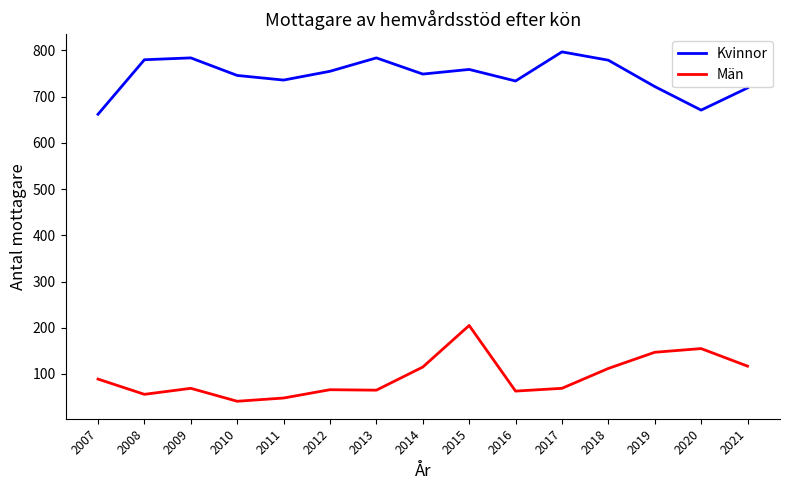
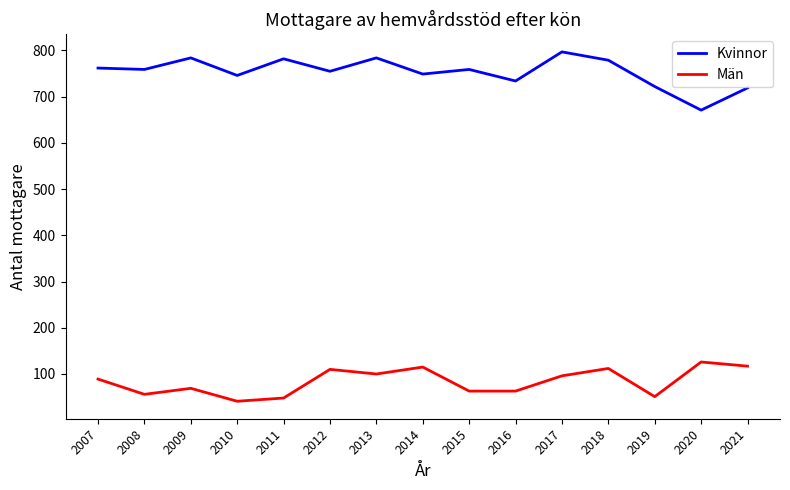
  {
    "Kvinnor": {
-     "2007": 660,
-     "2008": 780,
+     "2007": 760,
+     "2008": 760,
      "2009": 780,
      "2010": 750,
-     "2011": 740,
+     "2011": 780,
      "2012": 760,
      "2013": 780,
      "2014": 750,
      "2015": 760,
      "2016": 730,
      "2017": 800,
      "2018": 780,
      "2019": 720,
      "2020": 670,
      "2021": 720
    },
    "Män": {
      "2007": 90,
      "2008": 60,
      "2009": 70,
      "2010": 40,
      "2011": 50,
-     "2012": 70,
-     "2013": 70,
+     "2012": 110,
+     "2013": 100,
      "2014": 120,
-     "2015": 210,
+     "2015": 60,
      "2016": 60,
-     "2017": 70,
+     "2017": 100,
      "2018": 110,
-     "2019": 150,
-     "2020": 160,
+     "2019": 50,
+     "2020": 130,
      "2021": 120
    }
  }
